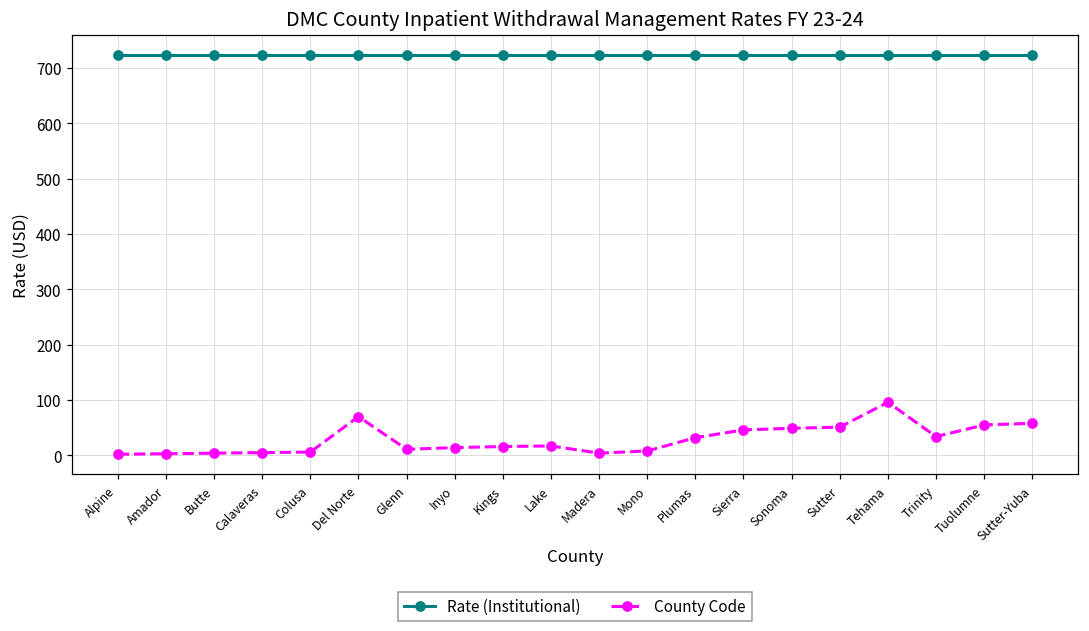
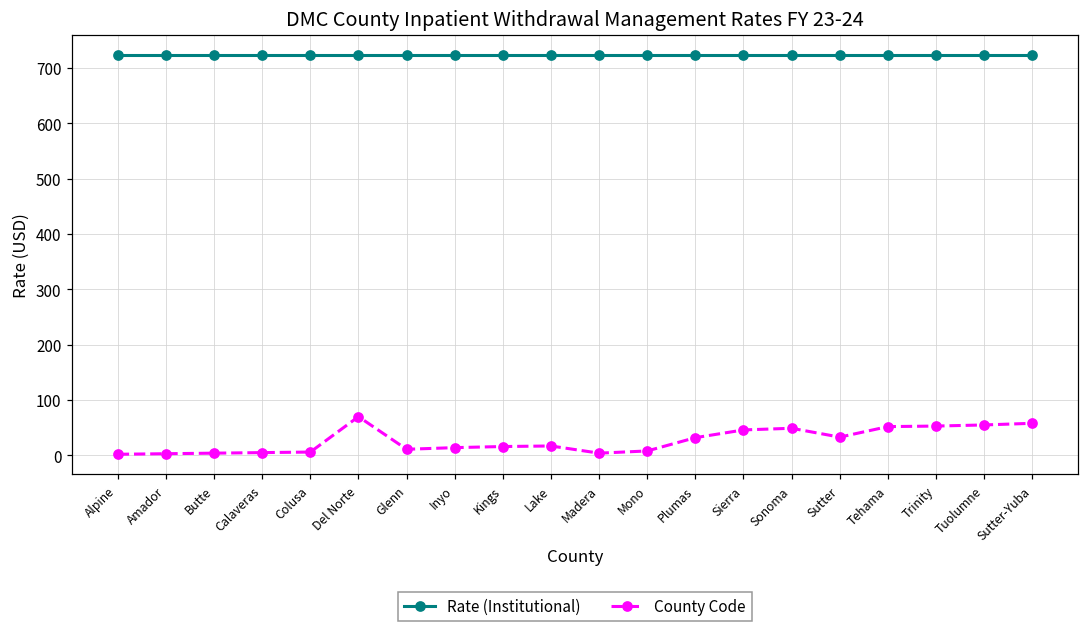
  {
    "Rate (Institutional)": {
      "Alpine": 720,
      "Amador": 720,
      "Butte": 720,
      "Calaveras": 720,
      "Colusa": 720,
      "Del Norte": 720,
      "Glenn": 720,
      "Inyo": 720,
      "Kings": 720,
      "Lake": 720,
      "Madera": 720,
      "Mono": 720,
      "Plumas": 720,
      "Sierra": 720,
      "Sonoma": 720,
      "Sutter": 720,
      "Tehama": 720,
      "Trinity": 720,
      "Tuolumne": 720,
      "Sutter-Yuba": 720
    },
    "County Code": {
      "Alpine": 0,
      "Amador": 0,
      "Butte": 0,
      "Calaveras": 10,
      "Colusa": 10,
      "Del Norte": 70,
      "Glenn": 10,
      "Inyo": 10,
      "Kings": 20,
      "Lake": 20,
      "Madera": 0,
      "Mono": 10,
      "Plumas": 30,
      "Sierra": 50,
      "Sonoma": 50,
-     "Sutter": 50,
-     "Tehama": 100,
-     "Trinity": 30,
+     "Sutter": 30,
+     "Tehama": 50,
+     "Trinity": 50,
      "Tuolumne": 60,
      "Sutter-Yuba": 60
    }
  }
